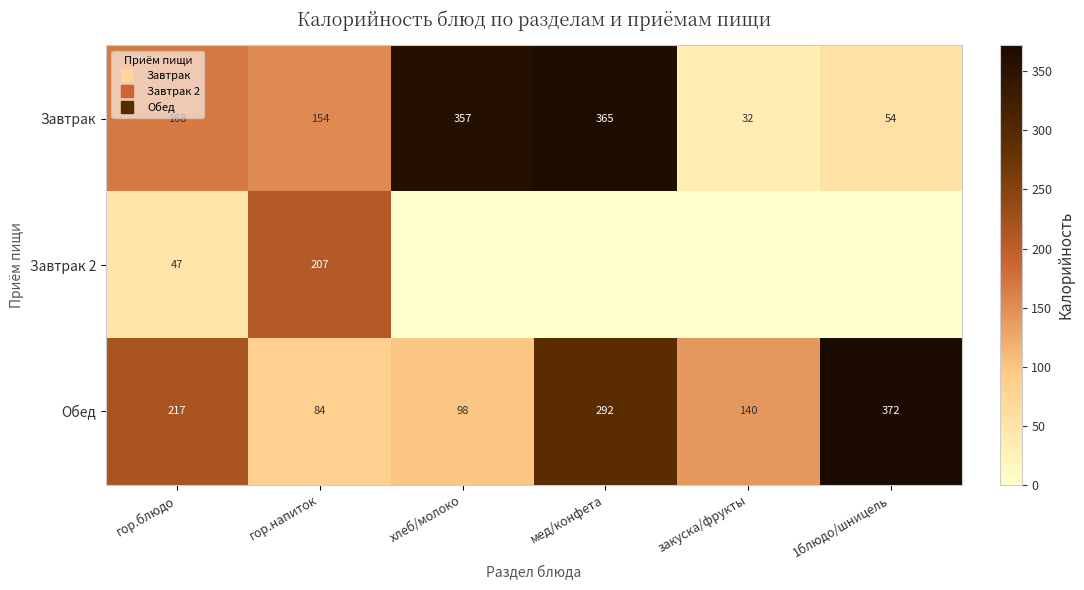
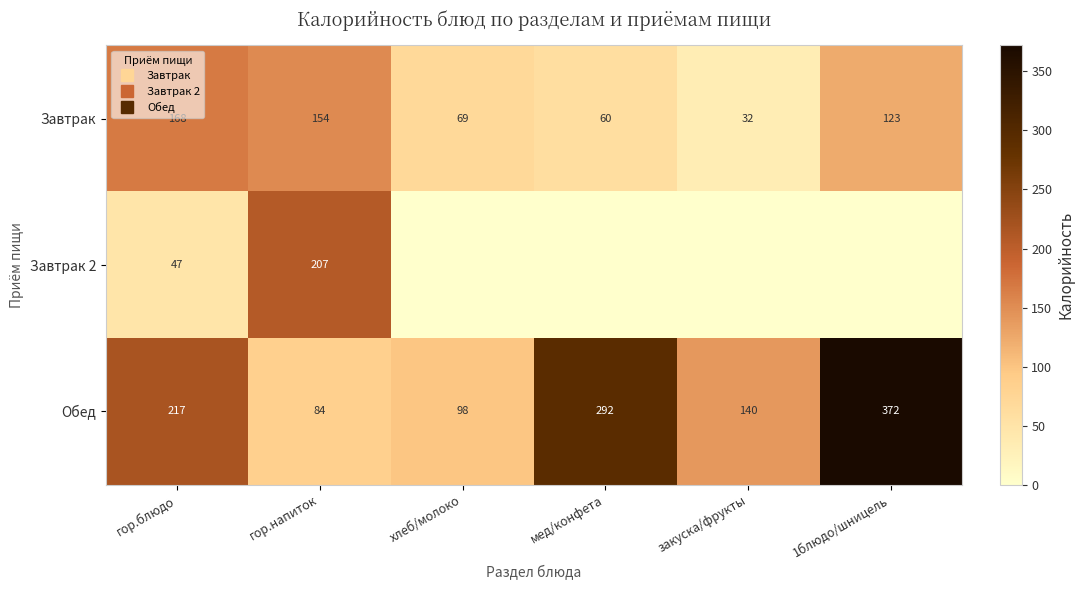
  {
    "Завтрак": {
      "гор.напиток": 154,
-     "хлеб/молоко": 357,
-     "мед/конфета": 365,
+     "хлеб/молоко": 69,
+     "мед/конфета": 60,
      "закуска/фрукты": 32,
-     "1блюдо/шницель": 54
+     "1блюдо/шницель": 123
    },
    "Завтрак 2": {
      "гор.блюдо": 47,
      "гор.напиток": 207
    },
    "Обед": {
      "гор.блюдо": 217,
      "гор.напиток": 84,
      "хлеб/молоко": 98,
      "мед/конфета": 292,
      "закуска/фрукты": 140,
      "1блюдо/шницель": 372
    }
  }
